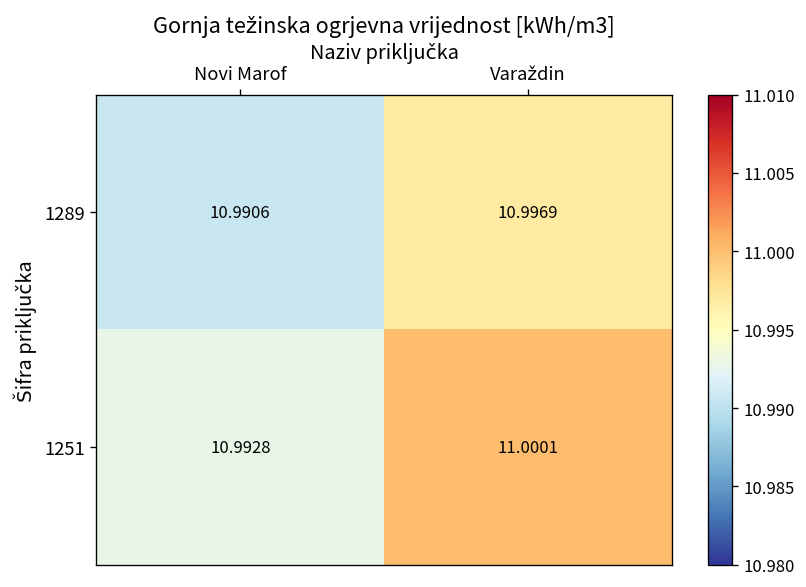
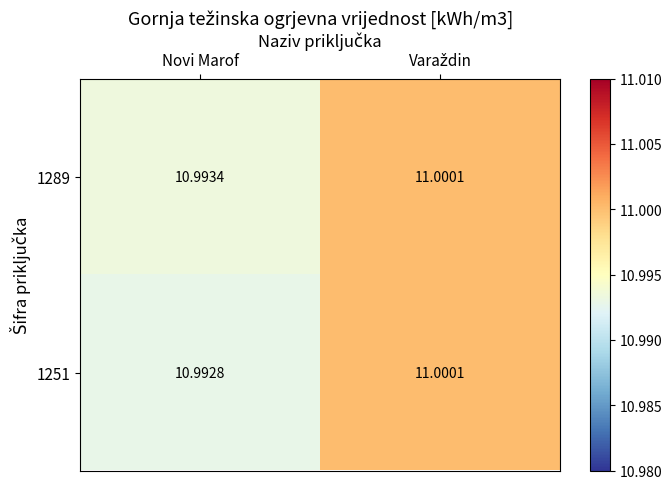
  {
    "1289": {
-     "Novi Marof": 10.9906,
-     "Varaždin": 10.9969
+     "Novi Marof": 10.9934,
+     "Varaždin": 11.0001
    },
    "1251": {
      "Novi Marof": 10.9928,
      "Varaždin": 11.0001
    }
  }
